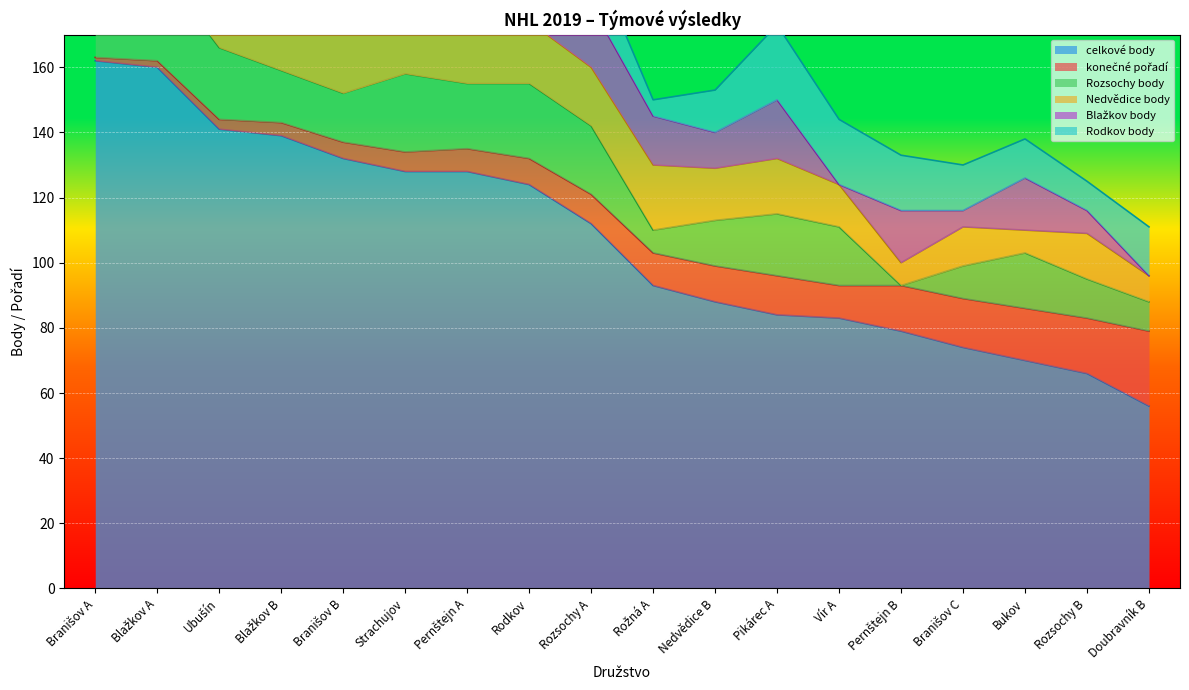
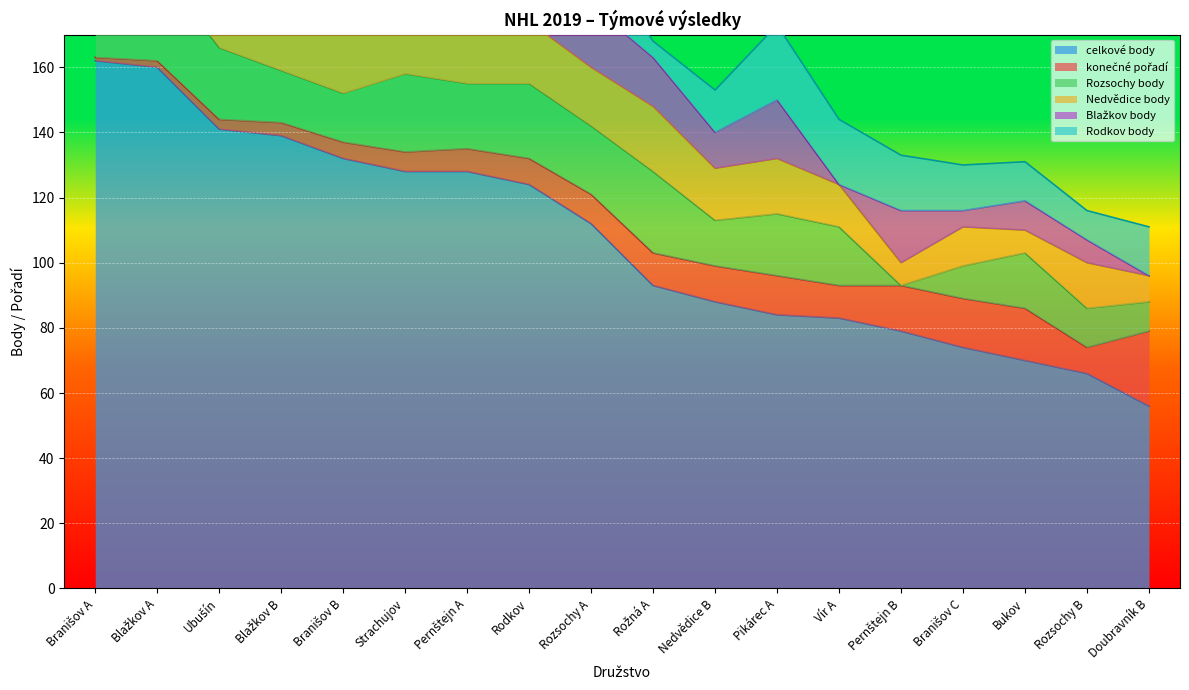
  {
    "konečné pořadí": {
      "Branišov A": 1,
      "Blažkov A": 2,
      "Ubušín": 3,
      "Blažkov B": 4,
      "Branišov B": 5,
      "Strachujov": 6,
      "Pernštejn A": 7,
      "Rodkov": 8,
      "Rozsochy A": 9,
      "Rožná A": 10,
      "Nedvědice B": 11,
      "Pikárec A": 12,
      "Vír A": 10,
      "Branišov C": 15,
      "Bukov": 16,
-     "Rozsochy B": 17,
+     "Rozsochy B": 8,
      "Doubravník B": 23
    },
    "Rozsochy body": {
      "Ubušín": 22,
      "Blažkov B": 16,
      "Branišov B": 15,
      "Strachujov": 24,
      "Pernštejn A": 20,
      "Rodkov": 23,
      "Rozsochy A": 21,
-     "Rožná A": 7,
+     "Rožná A": 25,
      "Nedvědice B": 14,
      "Pikárec A": 19,
      "Vír A": 18,
      "Branišov C": 10,
      "Bukov": 17,
      "Rozsochy B": 12,
      "Doubravník B": 9
    },
    "Nedvědice body": {
      "Rozsochy A": 18,
      "Rožná A": 20,
      "Nedvědice B": 16,
      "Pikárec A": 17,
      "Pernštejn B": 7,
      "Branišov C": 12,
      "Bukov": 7,
      "Rozsochy B": 14
    },
    "Blažkov body": {
      "Rožná A": 15,
      "Nedvědice B": 11,
      "Pikárec A": 18,
      "Pernštejn B": 16,
      "Branišov C": 5,
-     "Bukov": 16,
+     "Bukov": 9,
      "Rozsochy B": 7
    }
  }
